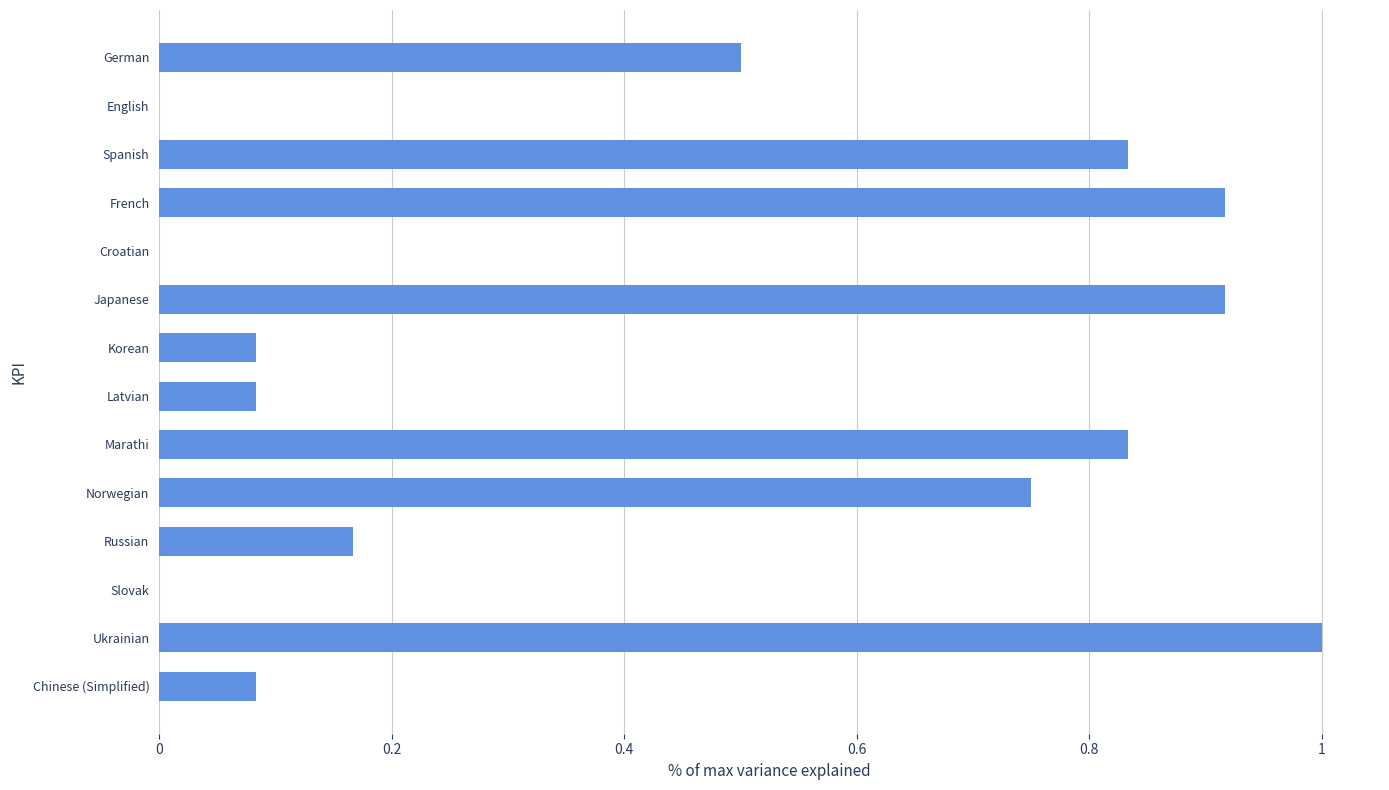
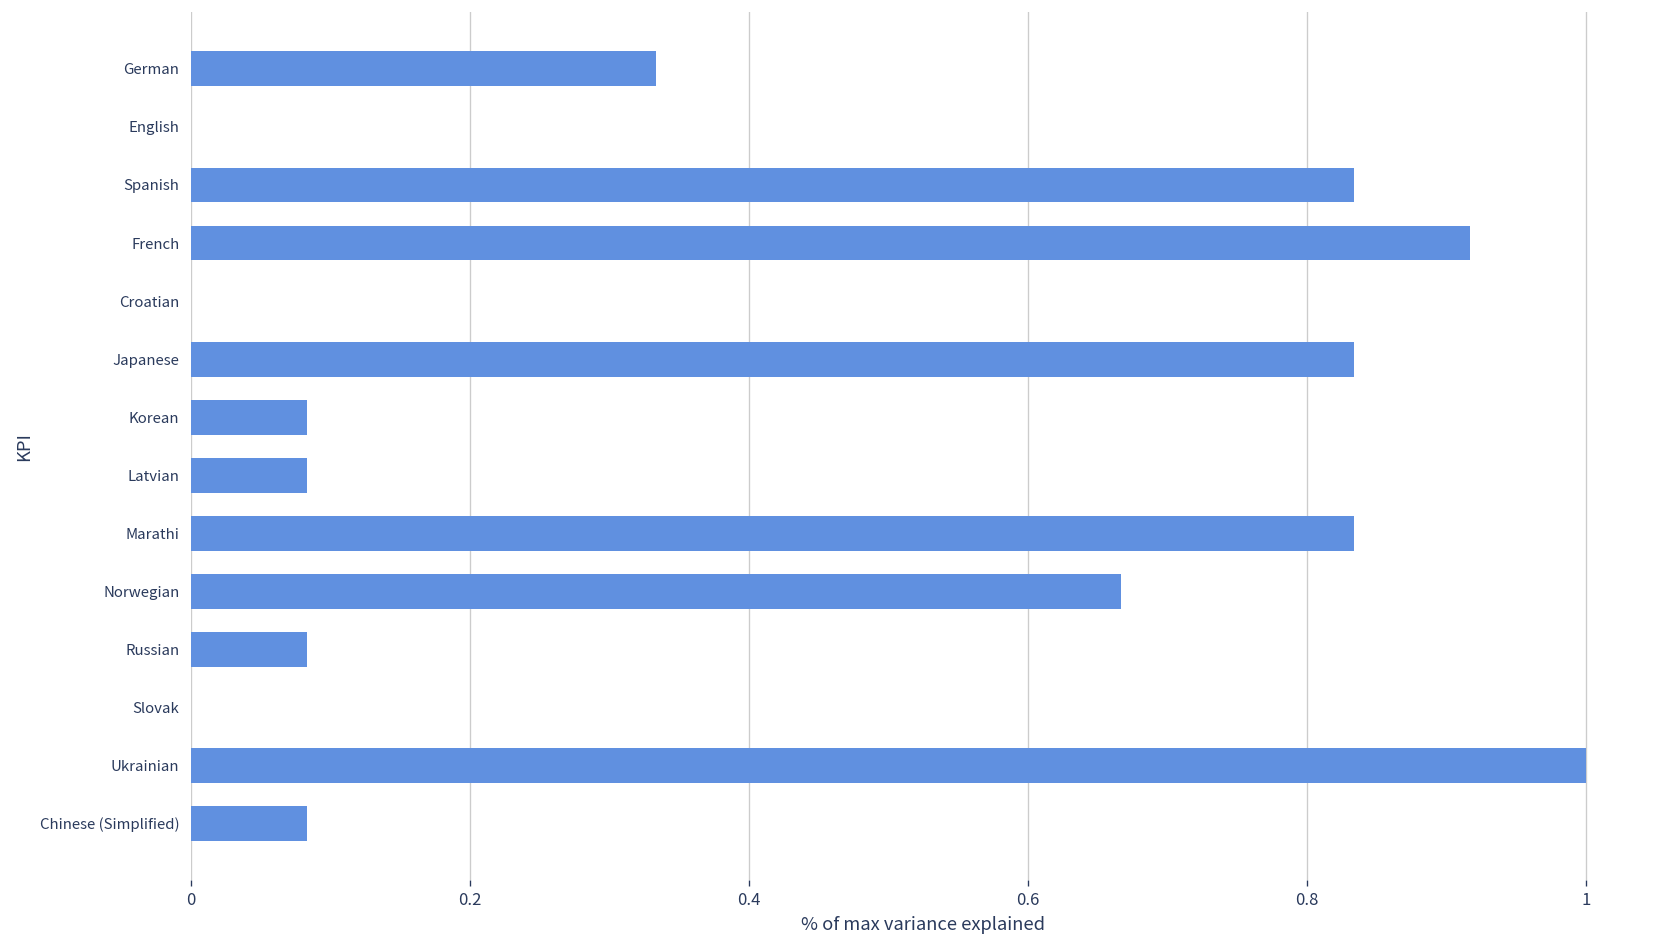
  {
-   "German": 0.500,
+   "German": 0.333,
    "English": 0.000,
    "Spanish": 0.833,
    "French": 0.917,
    "Croatian": 0.000,
-   "Japanese": 0.917,
+   "Japanese": 0.833,
    "Korean": 0.083,
    "Latvian": 0.083,
    "Marathi": 0.833,
-   "Norwegian": 0.750,
-   "Russian": 0.167,
+   "Norwegian": 0.667,
+   "Russian": 0.083,
    "Slovak": 0.000,
    "Ukrainian": 1.000,
    "Chinese (Simplified)": 0.083
  }
